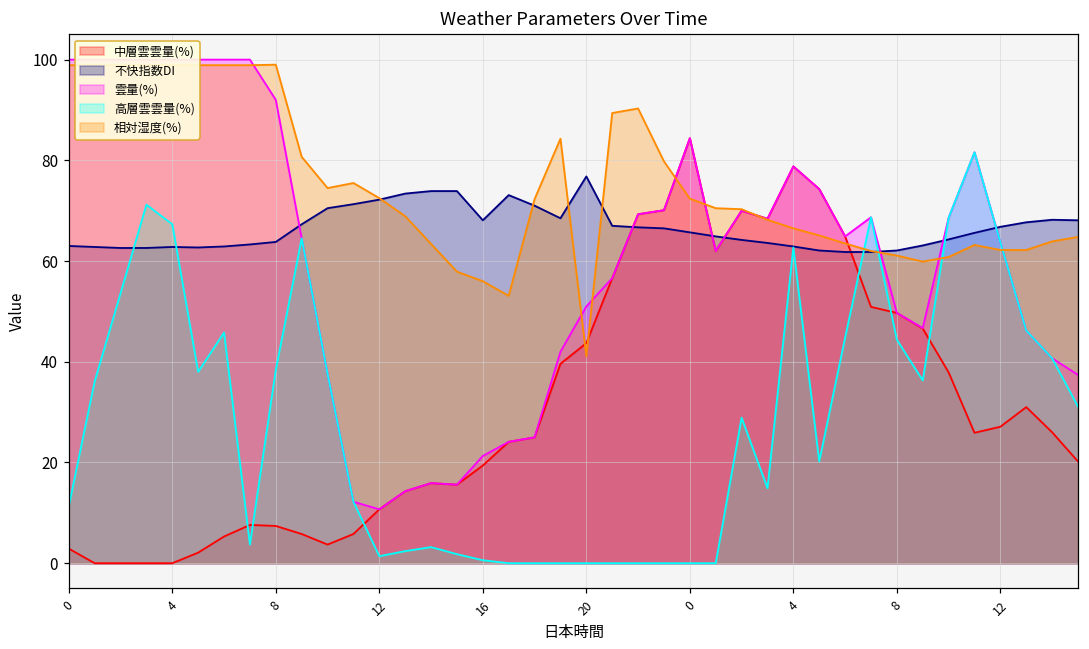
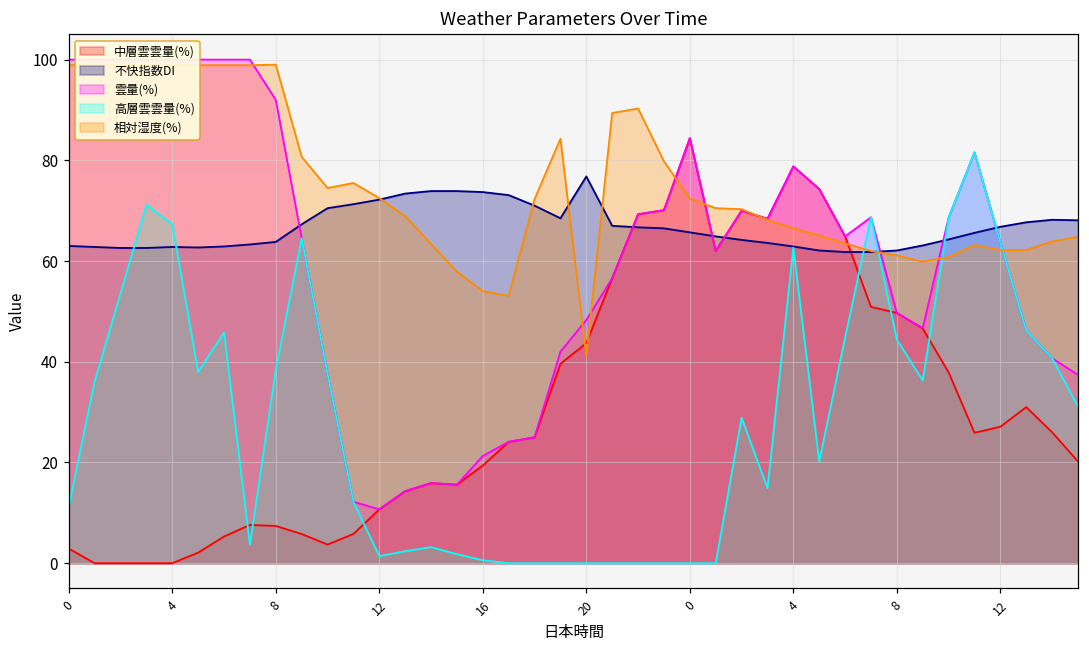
  {
    "中層雲雲量(%)": {
      "16": 19,
      "20": 44
    },
    "不快指数DI": {
-     "16": 68,
+     "16": 74,
      "20": 77
    },
    "雲量(%)": {
      "16": 21,
-     "20": 51
+     "20": 48
    },
    "高層雲雲量(%)": {
      "16": 1,
      "20": 0
    },
    "相対湿度(%)": {
-     "16": 56,
+     "16": 54,
      "20": 41
    }
  }
